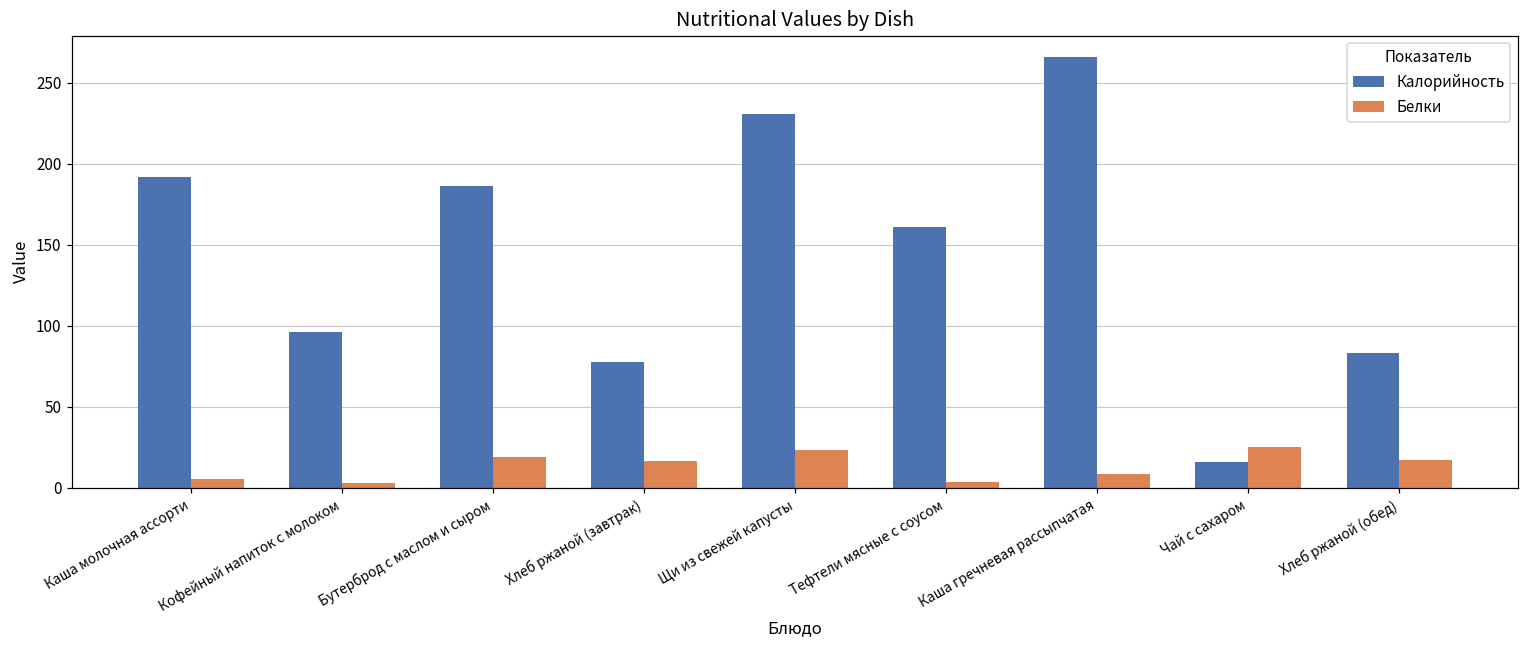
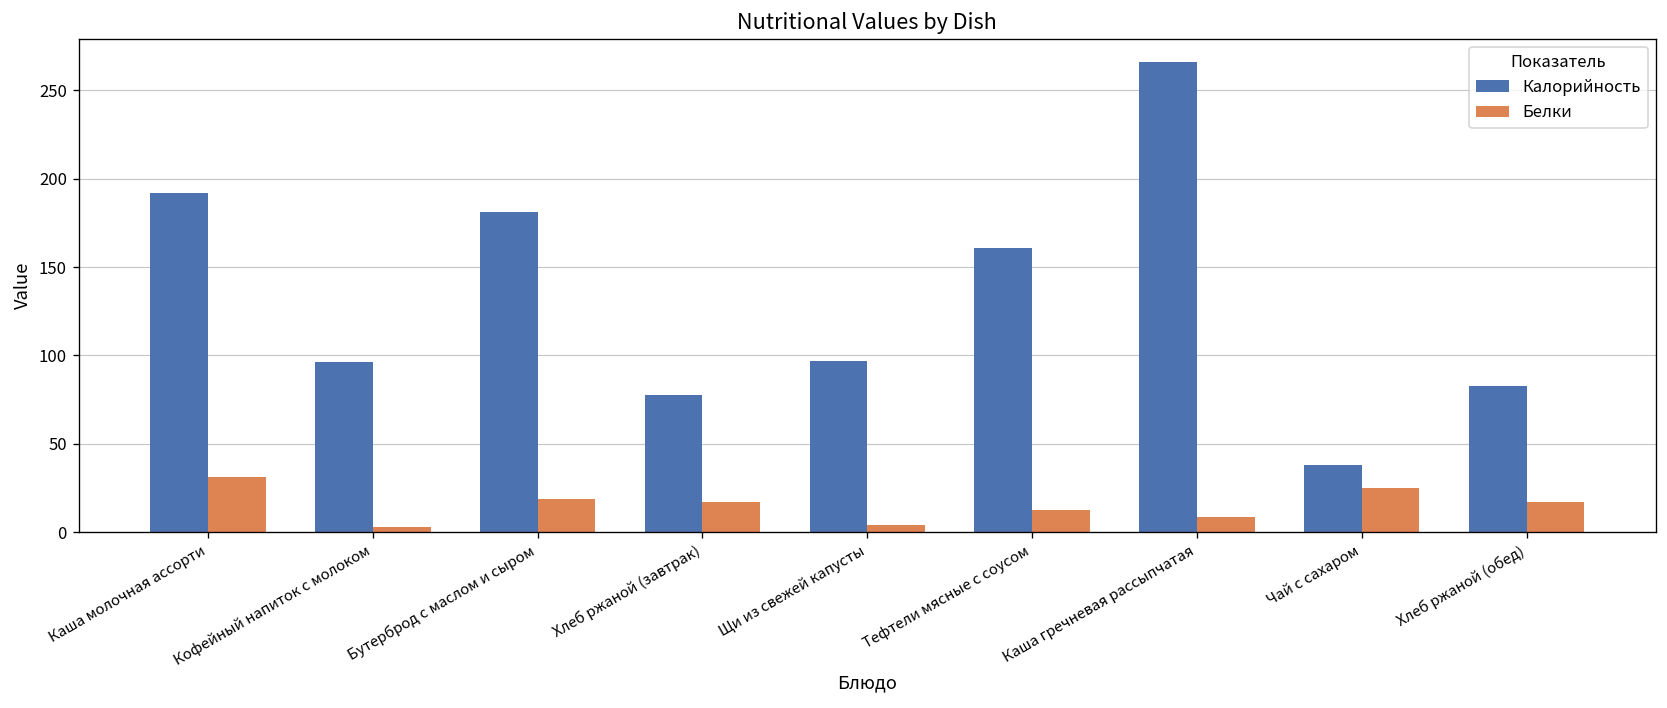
  {
    "Калорийность": {
      "Каша молочная ассорти": 192,
      "Кофейный напиток с молоком": 96,
-     "Бутерброд с маслом и сыром": 187,
+     "Бутерброд с маслом и сыром": 181,
      "Хлеб ржаной (завтрак)": 77,
-     "Щи из свежей капусты": 231,
+     "Щи из свежей капусты": 97,
      "Тефтели мясные с соусом": 161,
      "Каша гречневая рассыпчатая": 266,
-     "Чай с сахаром": 16,
+     "Чай с сахаром": 38,
      "Хлеб ржаной (обед)": 83
    },
    "Белки": {
-     "Каша молочная ассорти": 5,
+     "Каша молочная ассорти": 31,
      "Кофейный напиток с молоком": 3,
      "Бутерброд с маслом и сыром": 19,
      "Хлеб ржаной (завтрак)": 17,
-     "Щи из свежей капусты": 23,
-     "Тефтели мясные с соусом": 4,
+     "Щи из свежей капусты": 4,
+     "Тефтели мясные с соусом": 12,
      "Каша гречневая рассыпчатая": 9,
      "Чай с сахаром": 25,
      "Хлеб ржаной (обед)": 17
    }
  }
